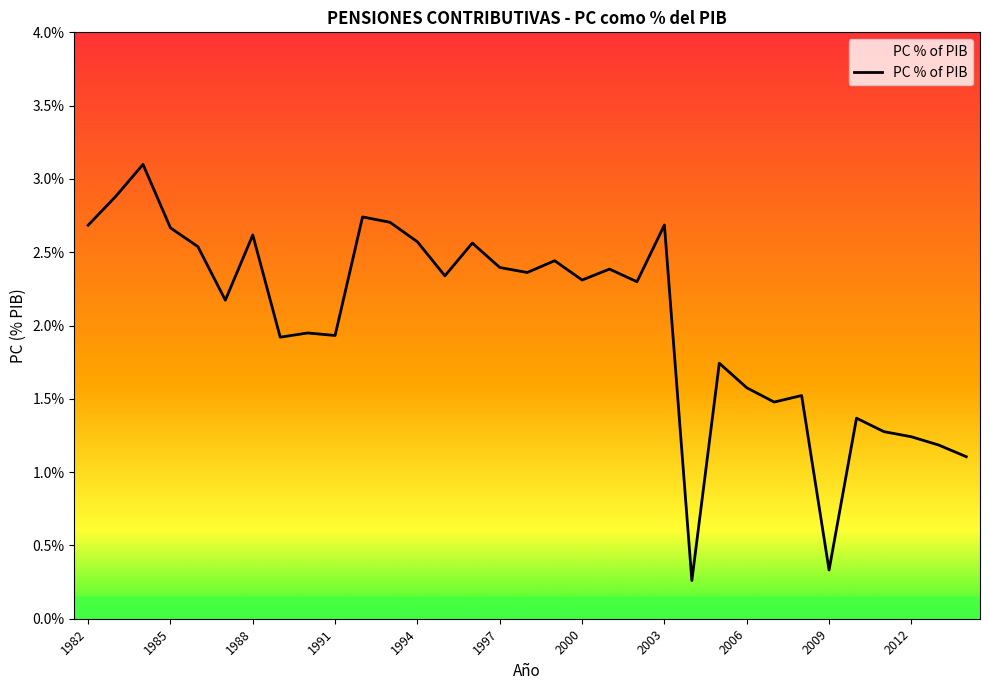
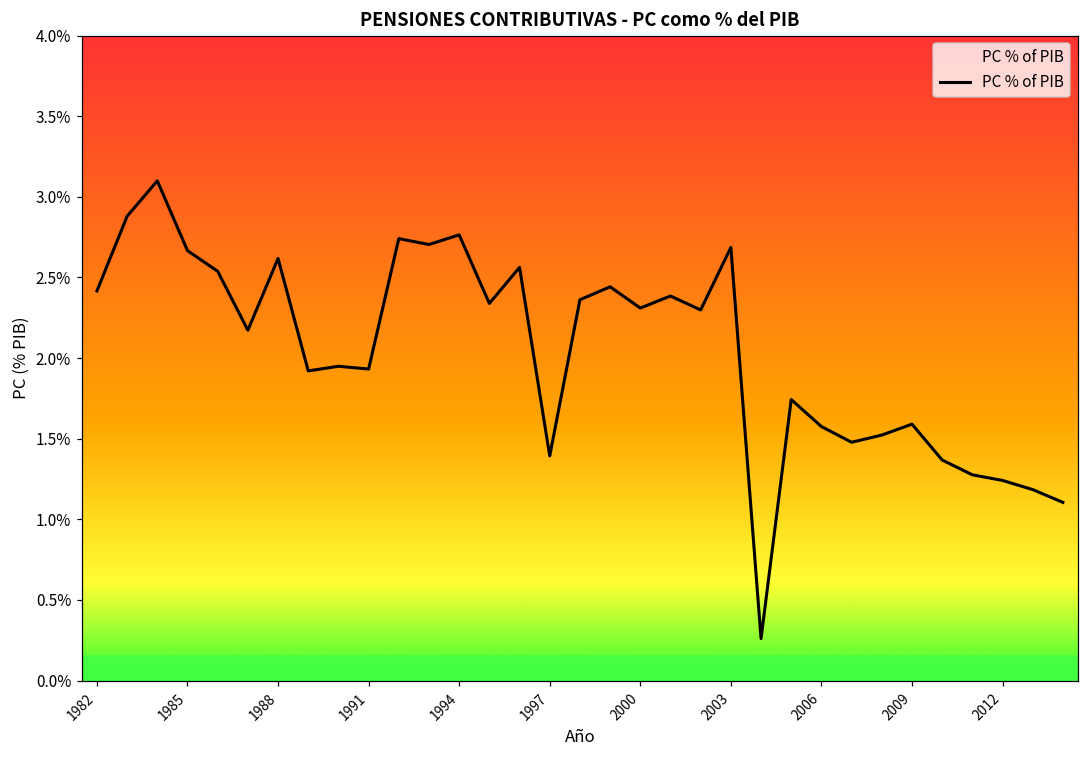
  {
-   "1982": "2.68%",
+   "1982": "2.42%",
    "1985": "2.67%",
    "1988": "2.62%",
    "1991": "1.93%",
-   "1994": "2.57%",
-   "1997": "2.40%",
+   "1994": "2.76%",
+   "1997": "1.39%",
    "2000": "2.31%",
    "2003": "2.69%",
    "2006": "1.58%",
-   "2009": "0.33%",
+   "2009": "1.59%",
    "2012": "1.24%"
  }
